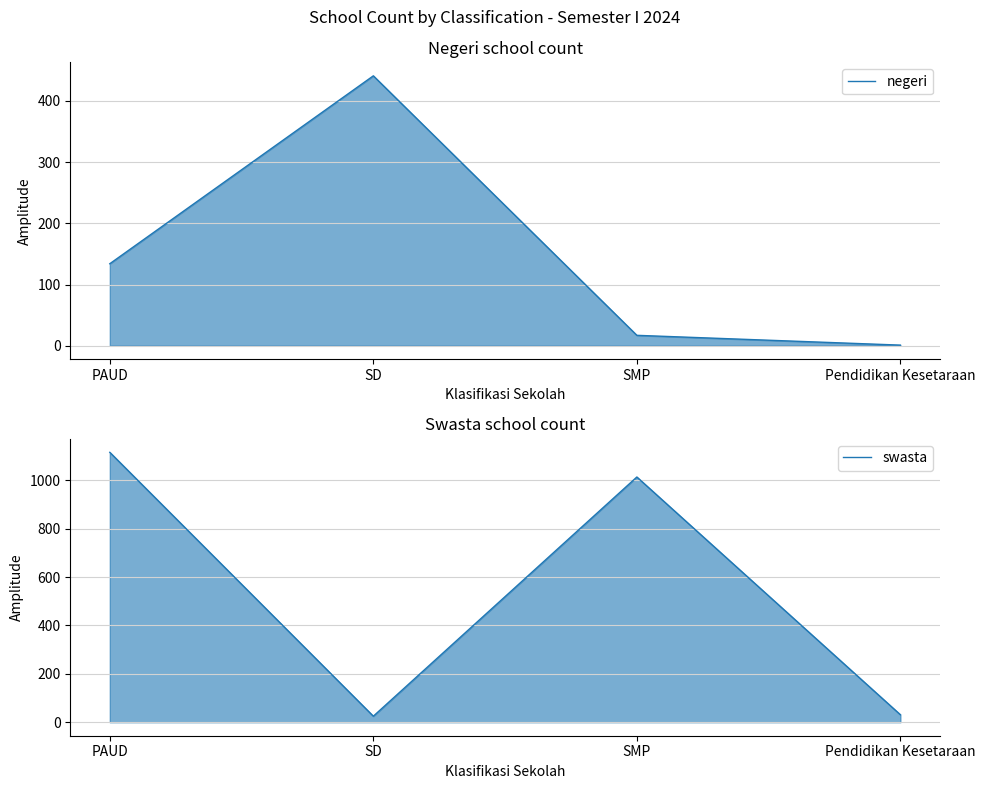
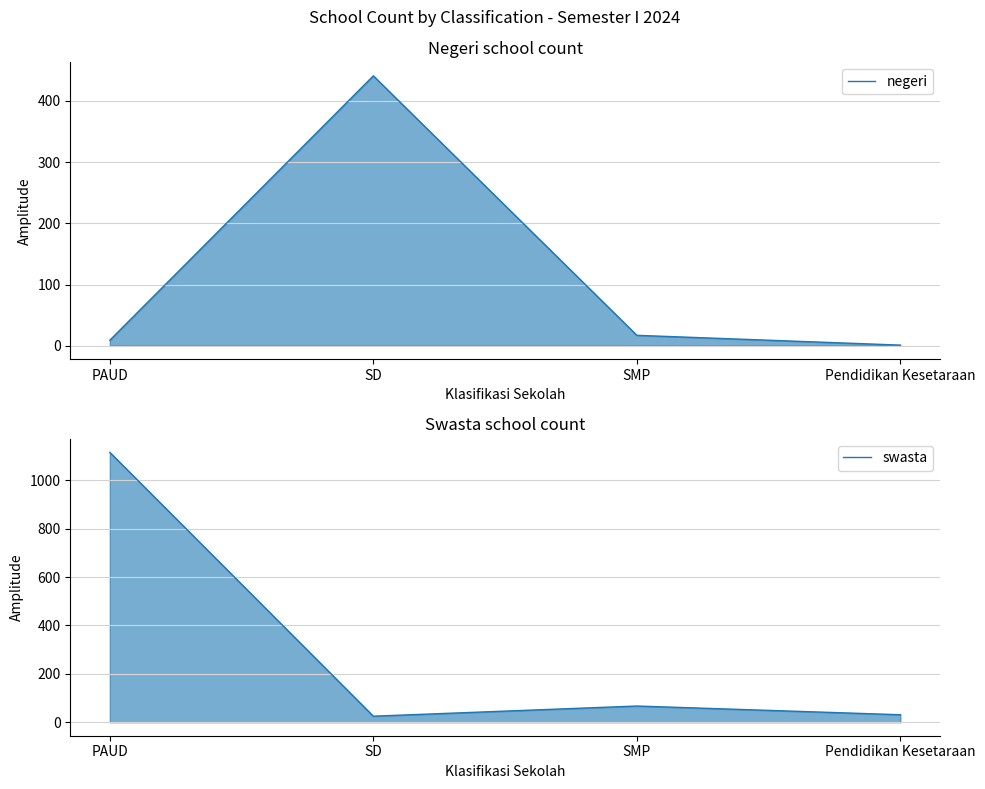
  {
    "Negeri school count": {
-     "PAUD": 130,
+     "PAUD": 10,
      "SD": 440,
      "SMP": 20,
      "Pendidikan Kesetaraan": 0
    },
    "Swasta school count": {
      "PAUD": 1120,
      "SD": 30,
-     "SMP": 1010,
+     "SMP": 70,
      "Pendidikan Kesetaraan": 30
    }
  }
